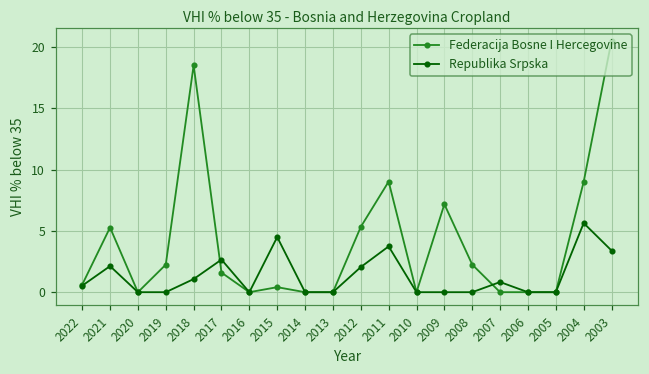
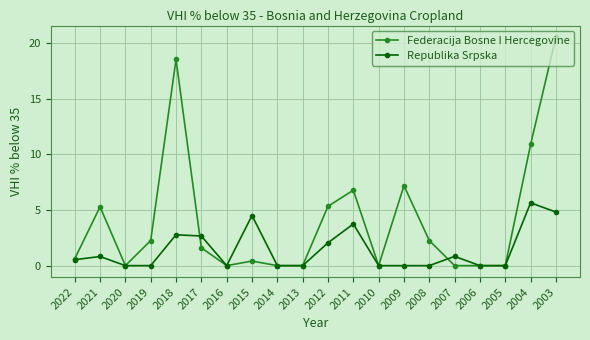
  {
    "Federacija Bosne I Hercegovine": {
      "2021": 5.3,
      "2019": 2.3,
      "2018": 18.5,
      "2017": 1.6,
      "2015": 0.4,
      "2012": 5.3,
-     "2011": 9.0,
+     "2011": 6.8,
      "2009": 7.2,
      "2008": 2.3,
      "2007": 0.0,
-     "2004": 9.0
+     "2004": 10.9
    },
    "Republika Srpska": {
-     "2021": 2.1,
+     "2021": 0.8,
      "2019": 0.0,
-     "2018": 1.1,
+     "2018": 2.8,
      "2017": 2.7,
      "2015": 4.5,
      "2012": 2.1,
      "2011": 3.7,
      "2009": 0.0,
      "2008": 0.0,
      "2007": 0.8,
      "2004": 5.6,
-     "2003": 3.4
+     "2003": 4.8
    }
  }
